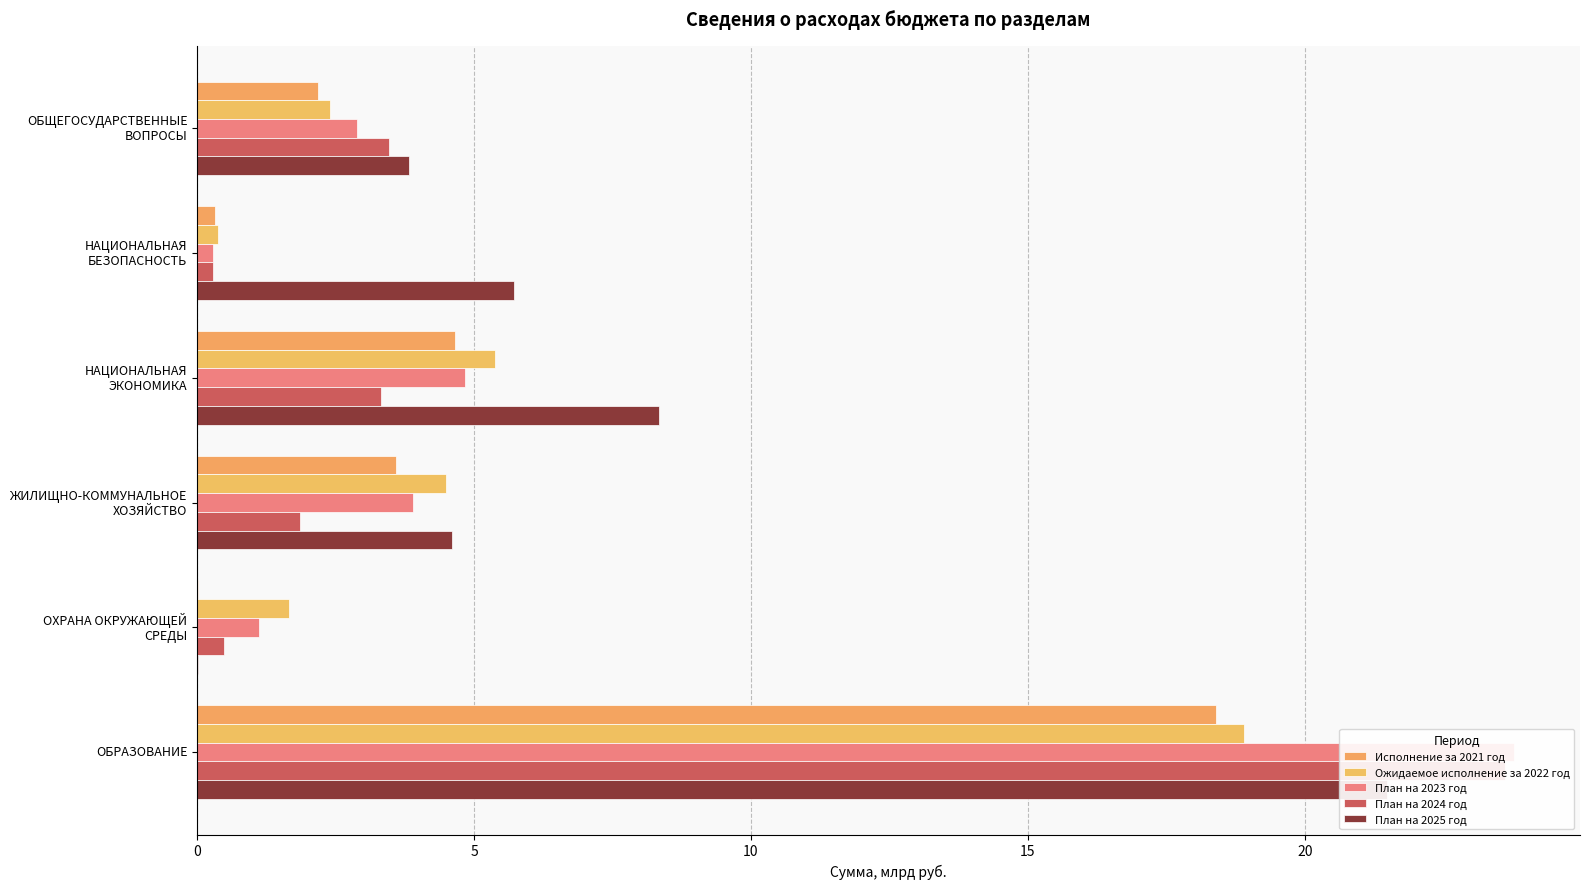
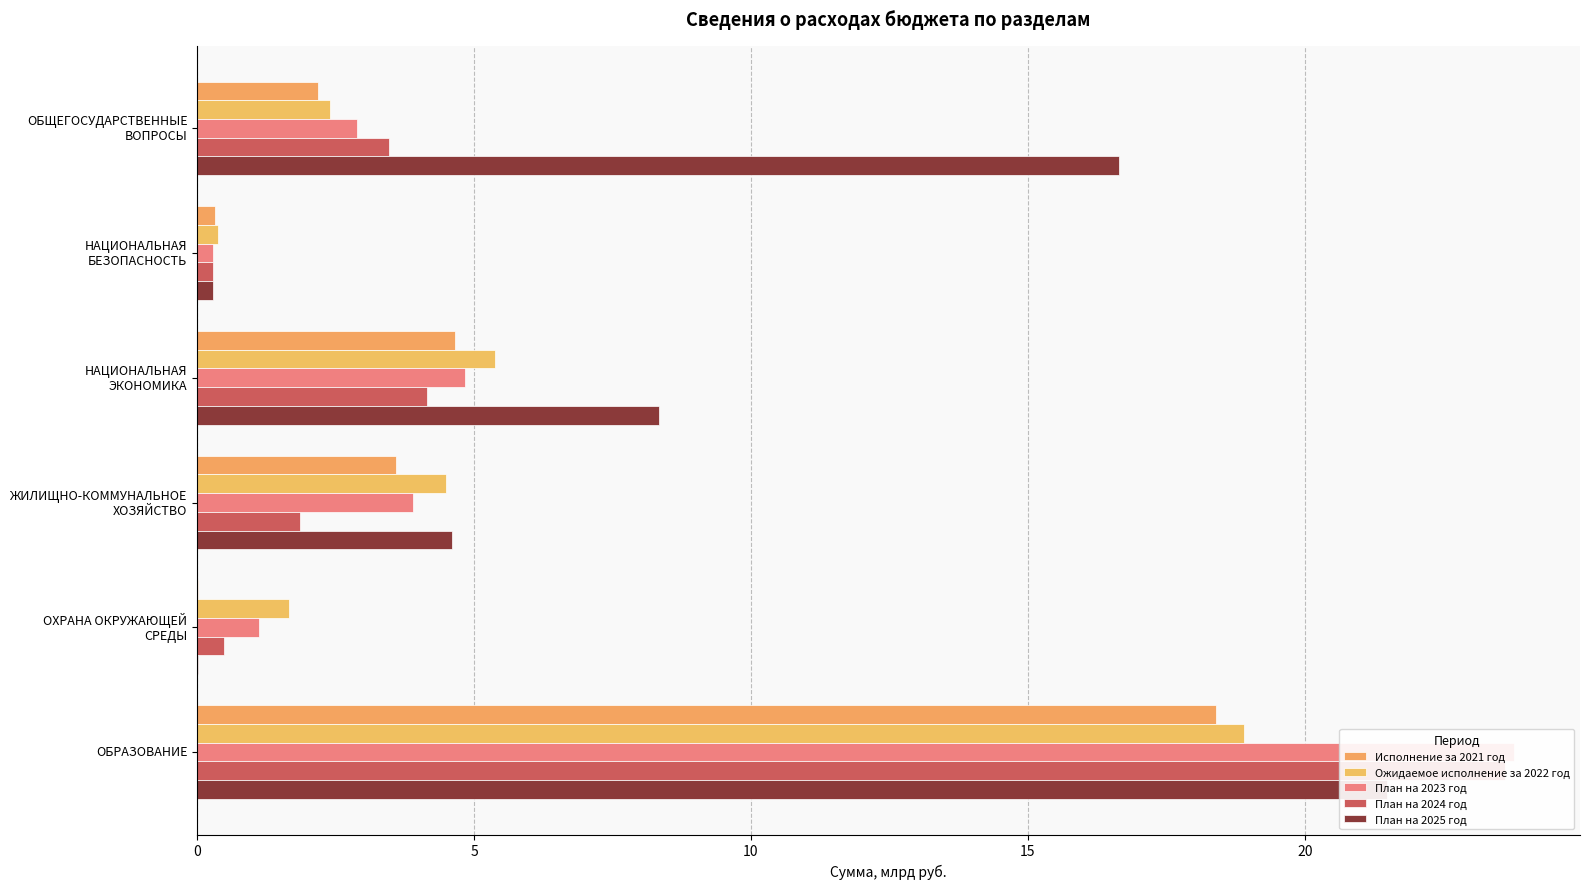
  {
    "План на 2024 год": {
      "ОБЩЕГОСУДАРСТВЕННЫЕ ВОПРОСЫ": 3.5,
      "НАЦИОНАЛЬНАЯ БЕЗОПАСНОСТЬ": 0.3,
-     "НАЦИОНАЛЬНАЯ ЭКОНОМИКА": 3.3,
+     "НАЦИОНАЛЬНАЯ ЭКОНОМИКА": 4.2,
      "ЖИЛИЩНО-КОММУНАЛЬНОЕ ХОЗЯЙСТВО": 1.9,
      "ОХРАНА ОКРУЖАЮЩЕЙ СРЕДЫ": 0.5
    },
    "План на 2025 год": {
-     "ОБЩЕГОСУДАРСТВЕННЫЕ ВОПРОСЫ": 3.8,
-     "НАЦИОНАЛЬНАЯ БЕЗОПАСНОСТЬ": 5.7,
+     "ОБЩЕГОСУДАРСТВЕННЫЕ ВОПРОСЫ": 16.6,
+     "НАЦИОНАЛЬНАЯ БЕЗОПАСНОСТЬ": 0.3,
      "НАЦИОНАЛЬНАЯ ЭКОНОМИКА": 8.3,
      "ЖИЛИЩНО-КОММУНАЛЬНОЕ ХОЗЯЙСТВО": 4.6
    }
  }
